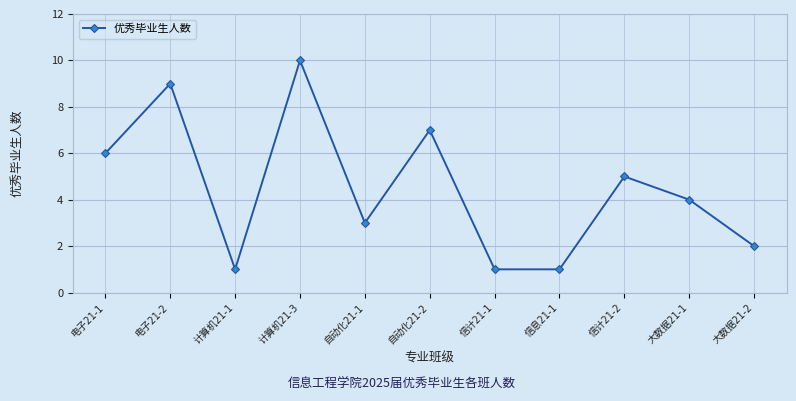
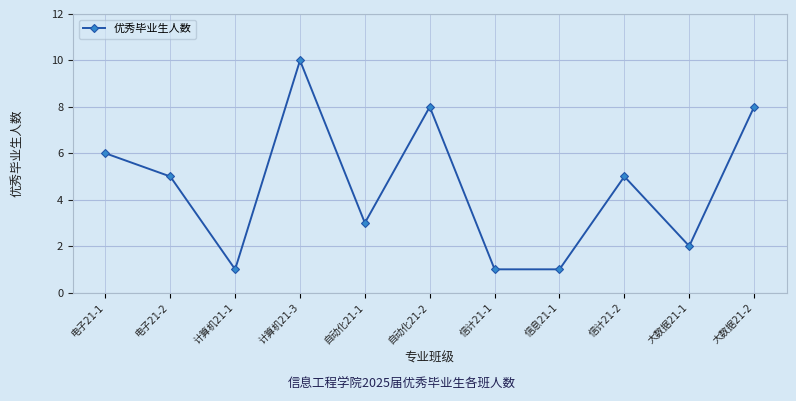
  {
    "电子21-1": 6,
-   "电子21-2": 9,
+   "电子21-2": 5,
    "计算机21-1": 1,
    "计算机21-3": 10,
    "自动化21-1": 3,
-   "自动化21-2": 7,
+   "自动化21-2": 8,
    "信计21-1": 1,
    "信息21-1": 1,
    "信计21-2": 5,
-   "大数据21-1": 4,
-   "大数据21-2": 2
+   "大数据21-1": 2,
+   "大数据21-2": 8
  }
